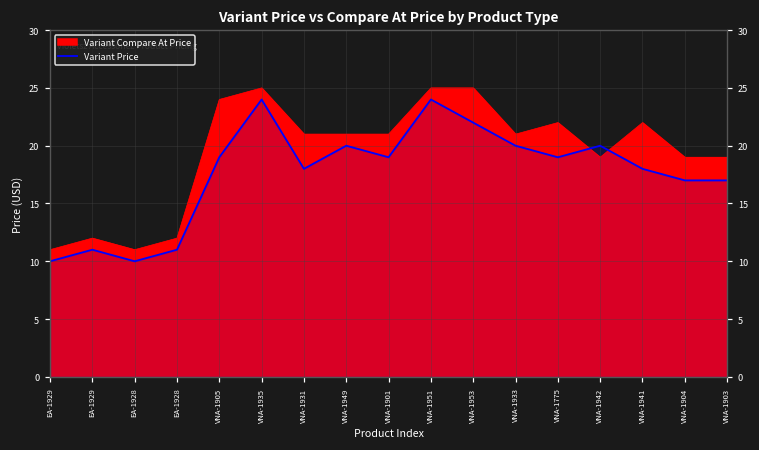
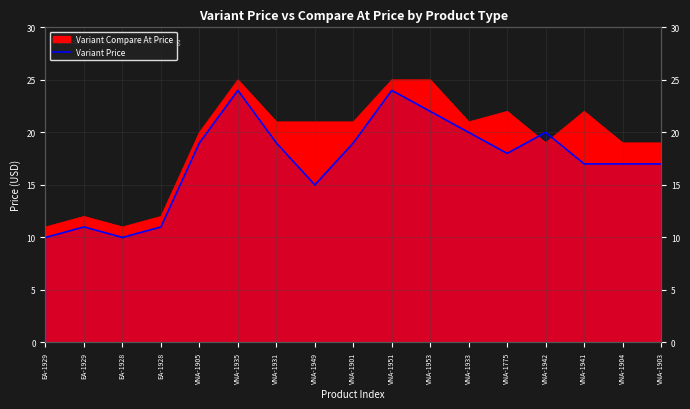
  {
    "Variant Compare At Price": {
-     "VNA-1905": 24,
+     "VNA-1905": 20,
      "VNA-1935": 25,
      "VNA-1931": 21,
      "VNA-1949": 21,
      "VNA-1901": 21,
      "VNA-1951": 25,
      "VNA-1953": 25,
      "VNA-1933": 21,
      "VNA-1775": 22,
      "VNA-1942": 19,
      "VNA-1941": 22,
      "VNA-1904": 19,
      "VNA-1903": 19
    },
    "Variant Price": {
      "VNA-1905": 19,
      "VNA-1935": 24,
-     "VNA-1931": 18,
-     "VNA-1949": 20,
+     "VNA-1931": 19,
+     "VNA-1949": 15,
      "VNA-1901": 19,
      "VNA-1951": 24,
      "VNA-1953": 22,
      "VNA-1933": 20,
-     "VNA-1775": 19,
+     "VNA-1775": 18,
      "VNA-1942": 20,
-     "VNA-1941": 18,
+     "VNA-1941": 17,
      "VNA-1904": 17,
      "VNA-1903": 17
    }
  }
